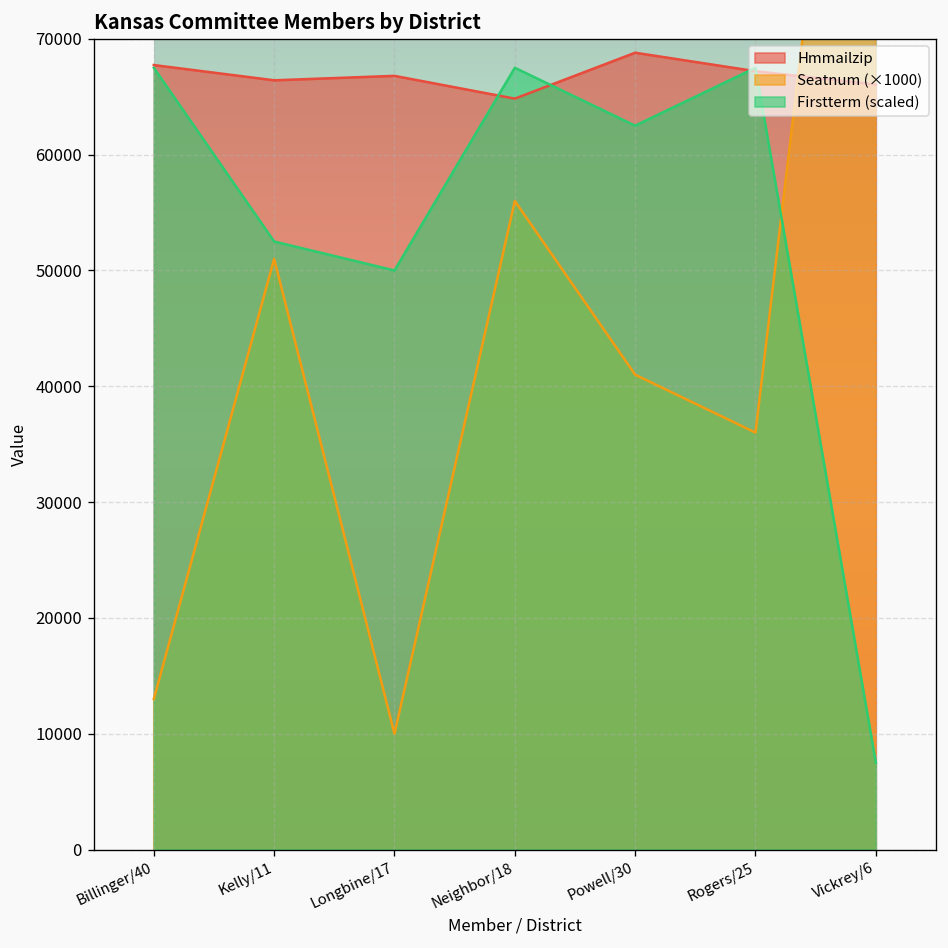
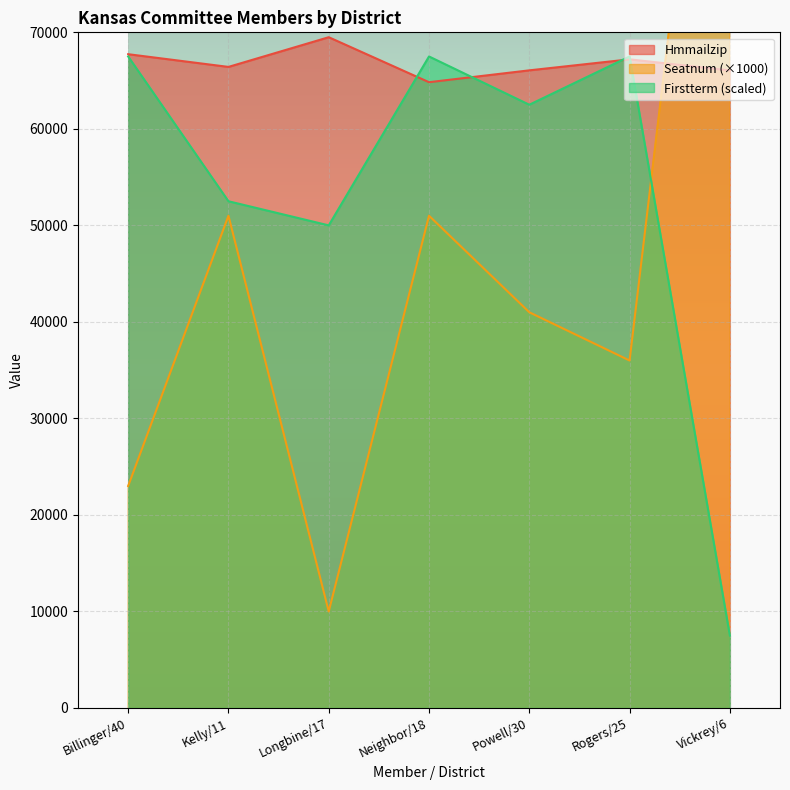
  {
    "Hmmailzip": {
      "Kelly/11": 66000,
-     "Longbine/17": 67000,
+     "Longbine/17": 69000,
      "Neighbor/18": 65000,
-     "Powell/30": 69000
+     "Powell/30": 66000
    },
    "Seatnum (×1000)": {
-     "Billinger/40": 13000,
+     "Billinger/40": 23000,
      "Kelly/11": 51000,
      "Longbine/17": 10000,
-     "Neighbor/18": 56000,
+     "Neighbor/18": 51000,
      "Powell/30": 41000,
      "Rogers/25": 36000
    },
    "Firstterm (scaled)": {
      "Kelly/11": 53000,
      "Longbine/17": 50000,
      "Neighbor/18": 68000,
      "Powell/30": 63000,
      "Vickrey/6": 8000
    }
  }
